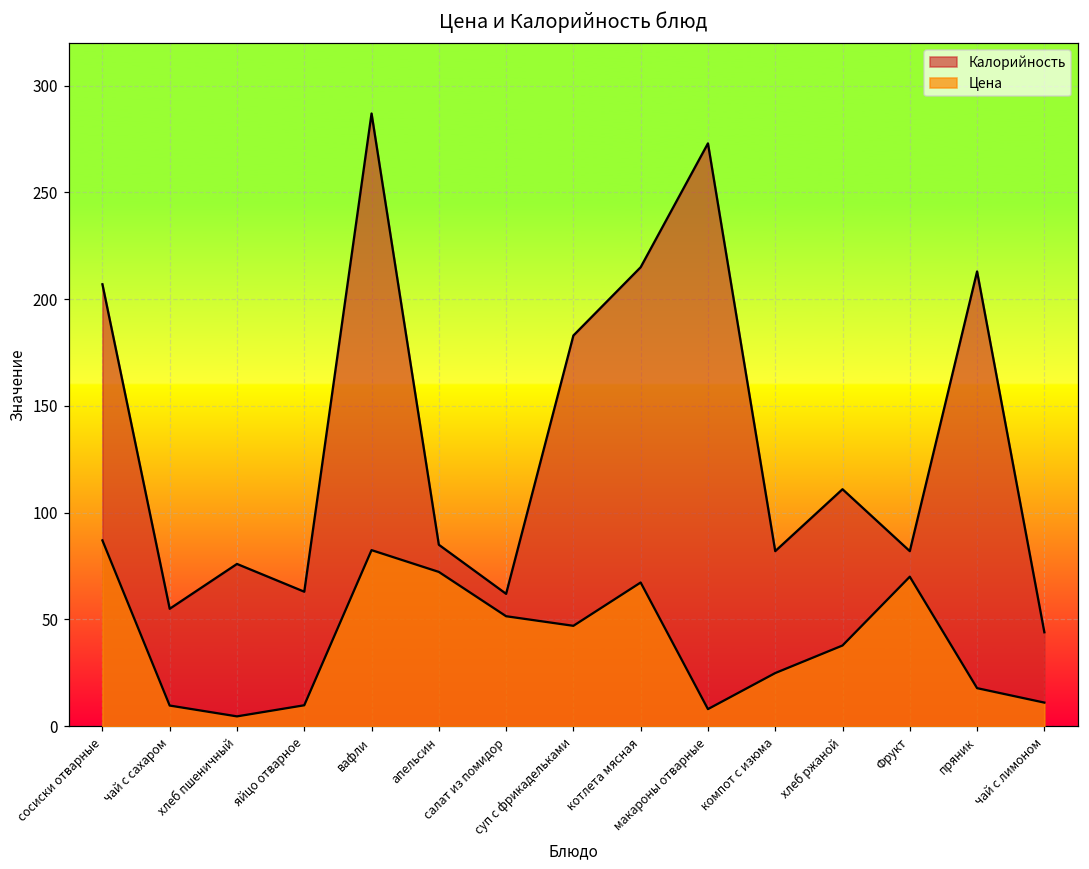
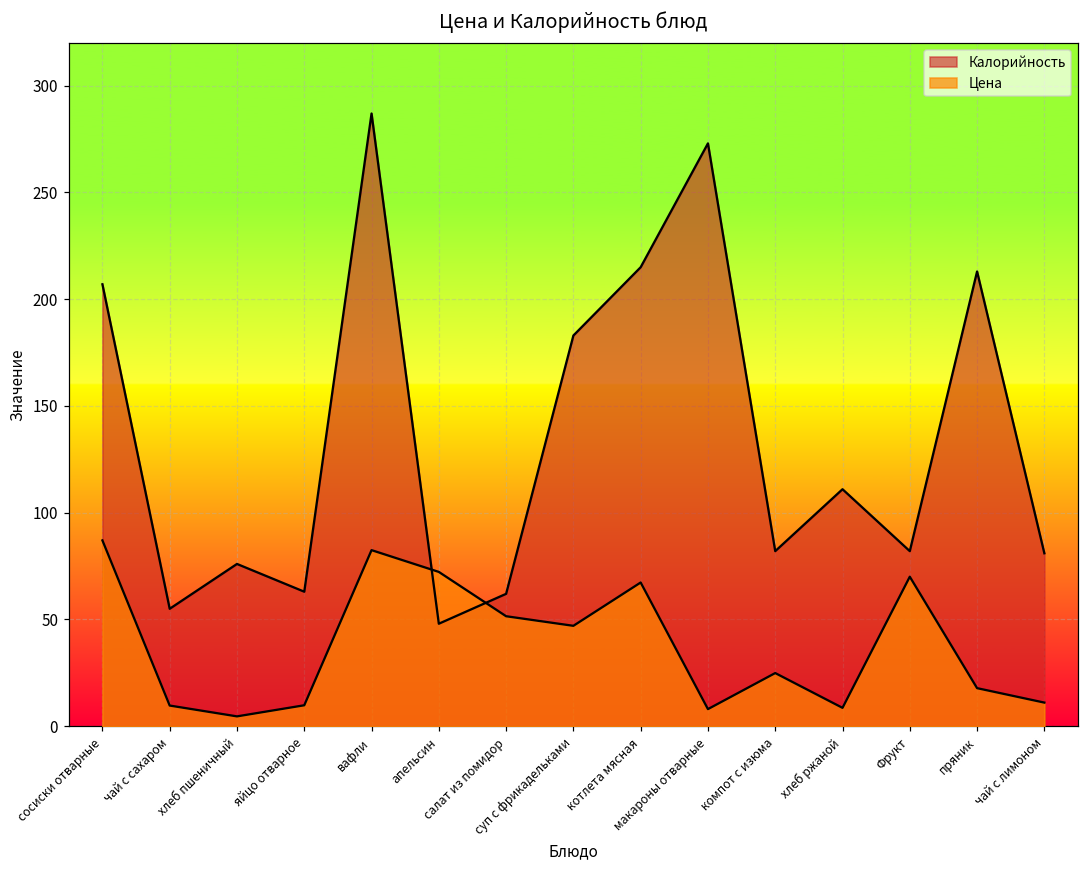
  {
    "Калорийность": {
      "сосиски отварные": 207,
      "чай с сахаром": 55,
      "хлеб пшеничный": 76,
      "яйцо отварное": 63,
      "вафли": 287,
-     "апельсин": 85,
+     "апельсин": 48,
      "салат из помидор": 62,
      "суп с фрикадельками": 183,
      "котлета мясная": 215,
      "макароны отварные": 273,
      "компот с изюма": 82,
      "хлеб ржаной": 111,
      "Фрукт": 82,
      "пряник": 213,
-     "чай с лимоном": 44
+     "чай с лимоном": 81
    },
    "Цена": {
      "сосиски отварные": 87,
      "чай с сахаром": 10,
      "хлеб пшеничный": 5,
      "яйцо отварное": 10,
      "вафли": 82,
      "апельсин": 72,
      "салат из помидор": 52,
      "суп с фрикадельками": 47,
      "котлета мясная": 67,
      "макароны отварные": 8,
      "компот с изюма": 25,
-     "хлеб ржаной": 38,
+     "хлеб ржаной": 9,
      "Фрукт": 70,
      "пряник": 18,
      "чай с лимоном": 11
    }
  }
